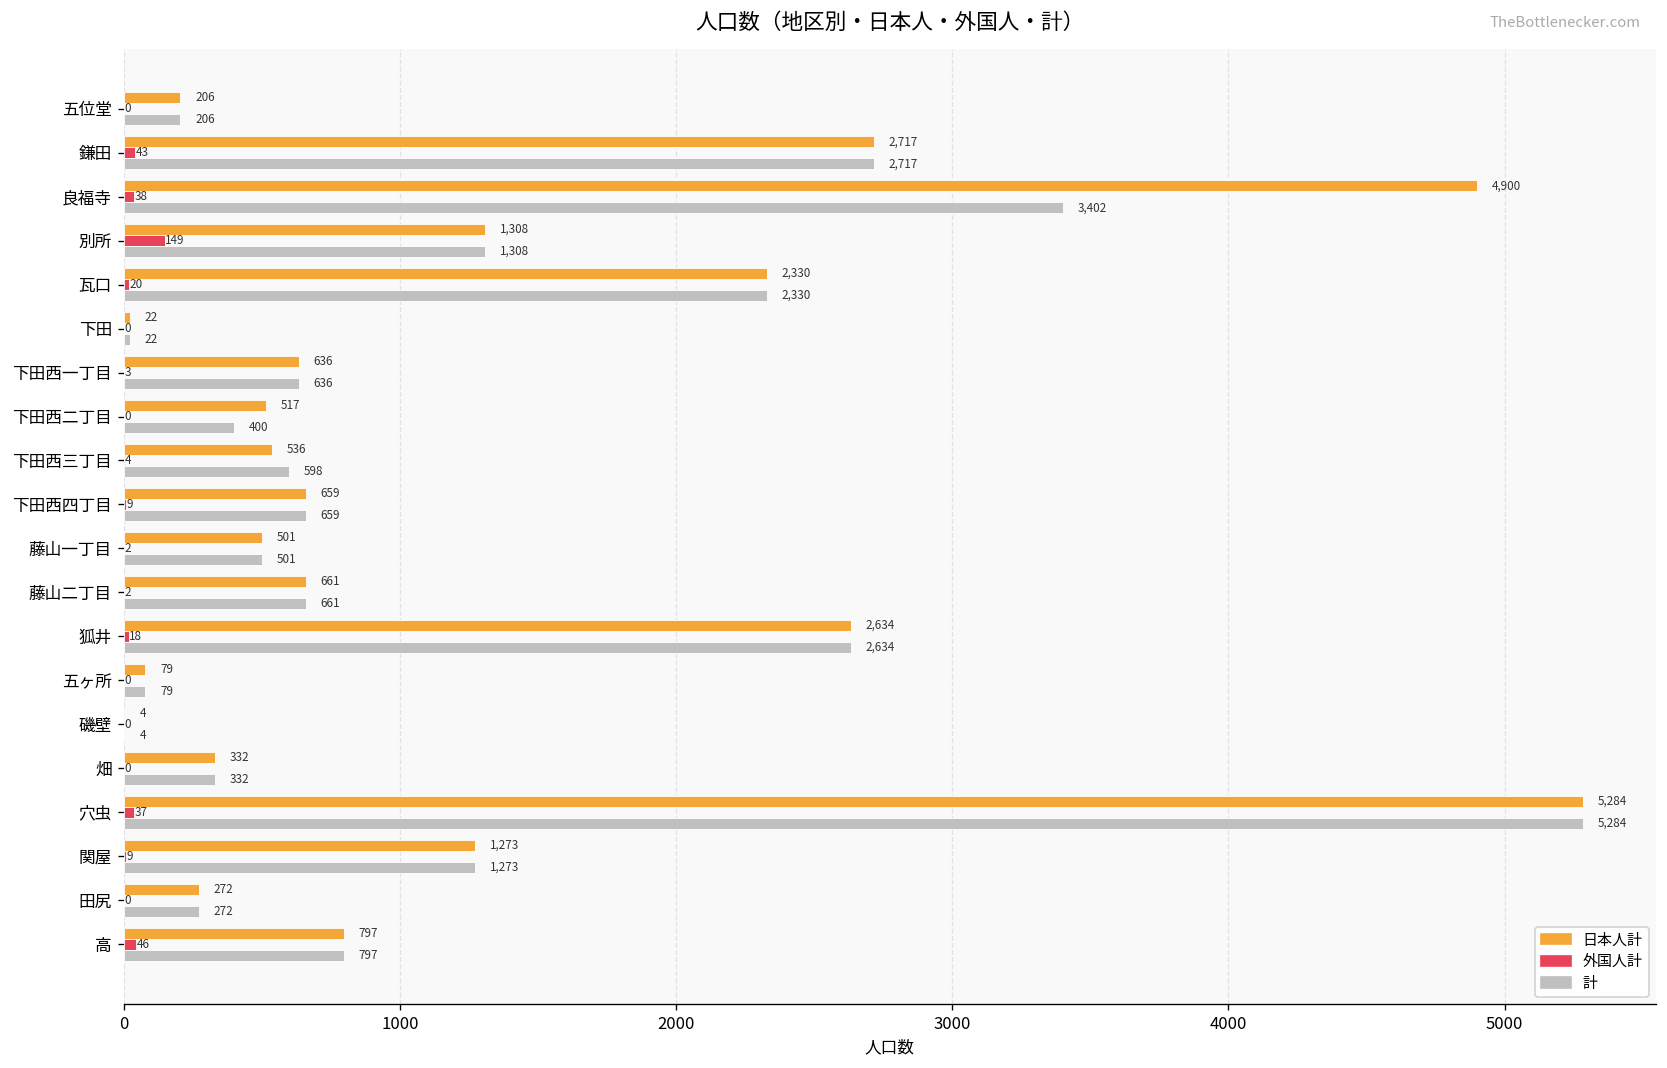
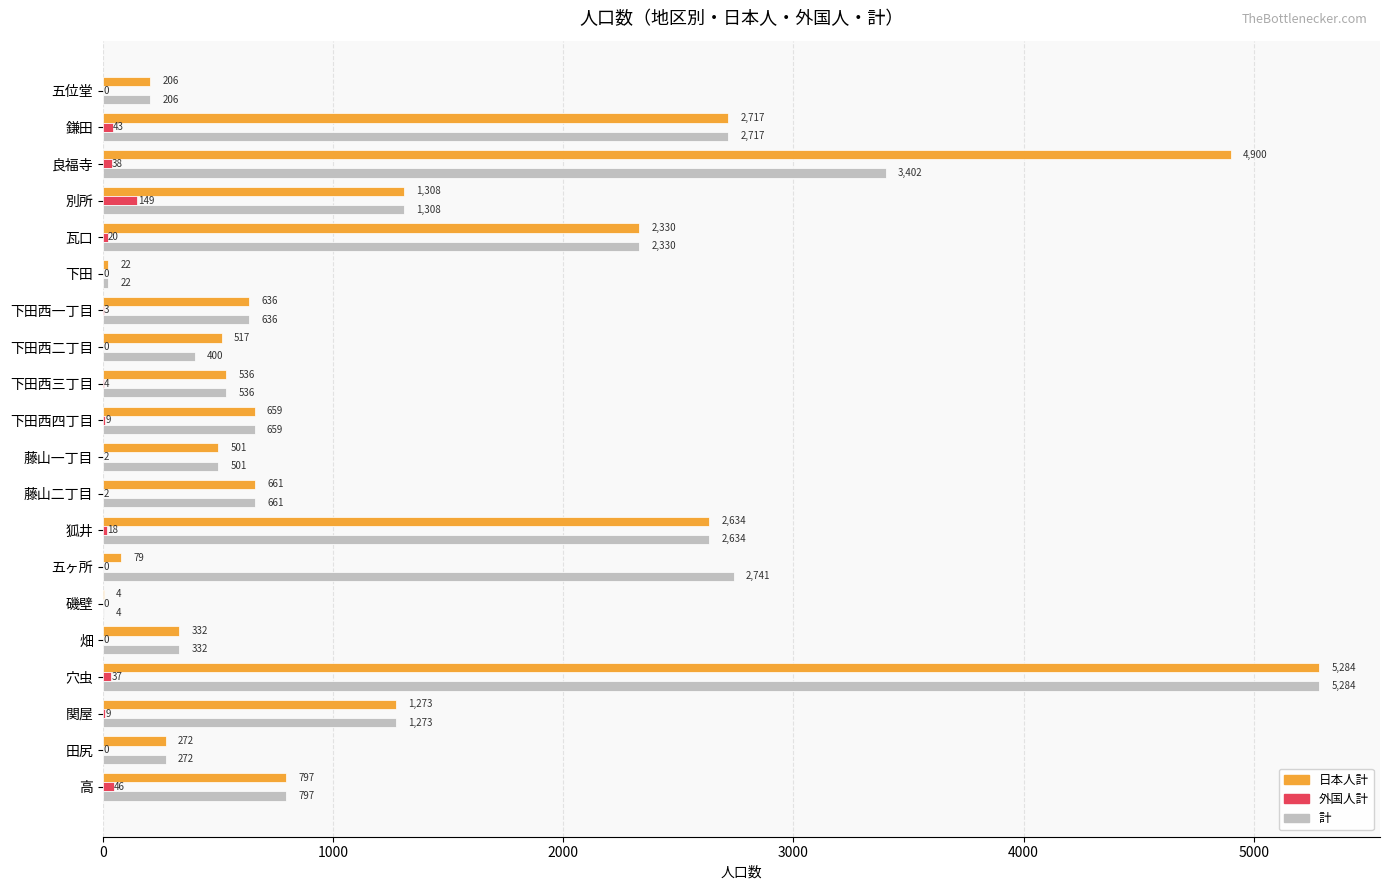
  {
    "日本人計": {
      "五位堂": "206",
      "鎌田": "2,717",
      "良福寺": "4,900",
      "別所": "1,308",
      "瓦口": "2,330",
      "下田": "22",
      "下田西一丁目": "636",
      "下田西二丁目": "517",
      "下田西三丁目": "536",
      "下田西四丁目": "659",
      "藤山一丁目": "501",
      "藤山二丁目": "661",
      "狐井": "2,634",
      "五ヶ所": "79",
      "磯壁": "4",
      "畑": "332",
      "穴虫": "5,284",
      "関屋": "1,273",
      "田尻": "272",
      "高": "797"
    },
    "外国人計": {
      "五位堂": "0",
      "鎌田": "43",
      "良福寺": "38",
      "別所": "149",
      "瓦口": "20",
      "下田": "0",
      "下田西一丁目": "3",
      "下田西二丁目": "0",
      "下田西三丁目": "4",
      "下田西四丁目": "9",
      "藤山一丁目": "2",
      "藤山二丁目": "2",
      "狐井": "18",
      "五ヶ所": "0",
      "磯壁": "0",
      "畑": "0",
      "穴虫": "37",
      "関屋": "9",
      "田尻": "0",
      "高": "46"
    },
    "計": {
      "五位堂": "206",
      "鎌田": "2,717",
      "良福寺": "3,402",
      "別所": "1,308",
      "瓦口": "2,330",
      "下田": "22",
      "下田西一丁目": "636",
      "下田西二丁目": "400",
-     "下田西三丁目": "598",
+     "下田西三丁目": "536",
      "下田西四丁目": "659",
      "藤山一丁目": "501",
      "藤山二丁目": "661",
      "狐井": "2,634",
-     "五ヶ所": "79",
+     "五ヶ所": "2,741",
      "磯壁": "4",
      "畑": "332",
      "穴虫": "5,284",
      "関屋": "1,273",
      "田尻": "272",
      "高": "797"
    }
  }
